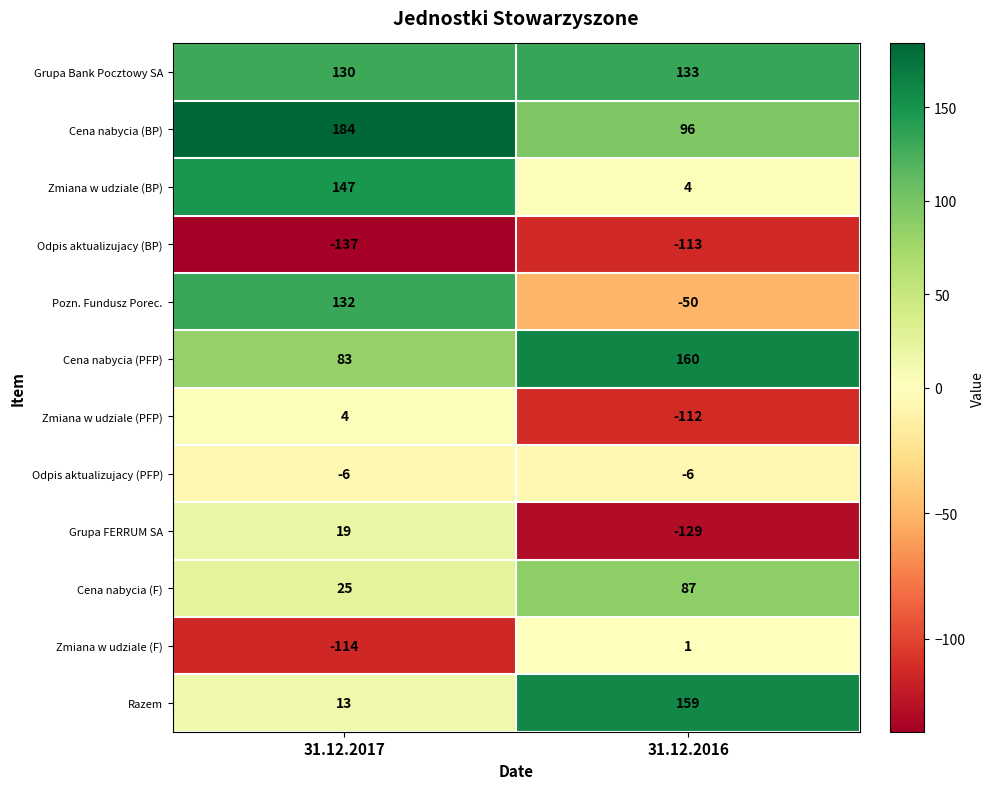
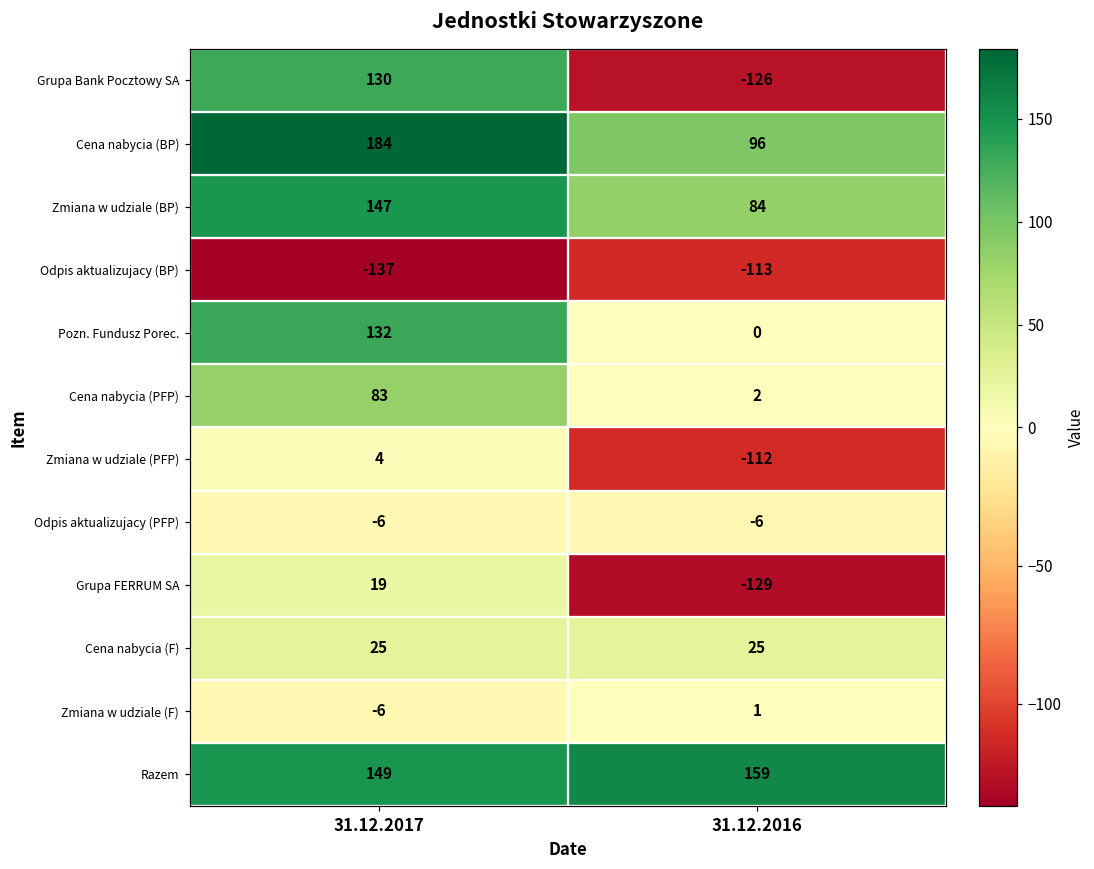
  {
    "Grupa Bank Pocztowy SA": {
      "31.12.2017": 130,
-     "31.12.2016": 133
+     "31.12.2016": -126
    },
    "Cena nabycia (BP)": {
      "31.12.2017": 184,
      "31.12.2016": 96
    },
    "Zmiana w udziale (BP)": {
      "31.12.2017": 147,
-     "31.12.2016": 4
+     "31.12.2016": 84
    },
    "Odpis aktualizujacy (BP)": {
      "31.12.2017": -137,
      "31.12.2016": -113
    },
    "Pozn. Fundusz Porec.": {
      "31.12.2017": 132,
-     "31.12.2016": -50
+     "31.12.2016": 0
    },
    "Cena nabycia (PFP)": {
      "31.12.2017": 83,
-     "31.12.2016": 160
+     "31.12.2016": 2
    },
    "Zmiana w udziale (PFP)": {
      "31.12.2017": 4,
      "31.12.2016": -112
    },
    "Odpis aktualizujacy (PFP)": {
      "31.12.2017": -6,
      "31.12.2016": -6
    },
    "Grupa FERRUM SA": {
      "31.12.2017": 19,
      "31.12.2016": -129
    },
    "Cena nabycia (F)": {
      "31.12.2017": 25,
-     "31.12.2016": 87
+     "31.12.2016": 25
    },
    "Zmiana w udziale (F)": {
-     "31.12.2017": -114,
+     "31.12.2017": -6,
      "31.12.2016": 1
    },
    "Razem": {
-     "31.12.2017": 13,
+     "31.12.2017": 149,
      "31.12.2016": 159
    }
  }
